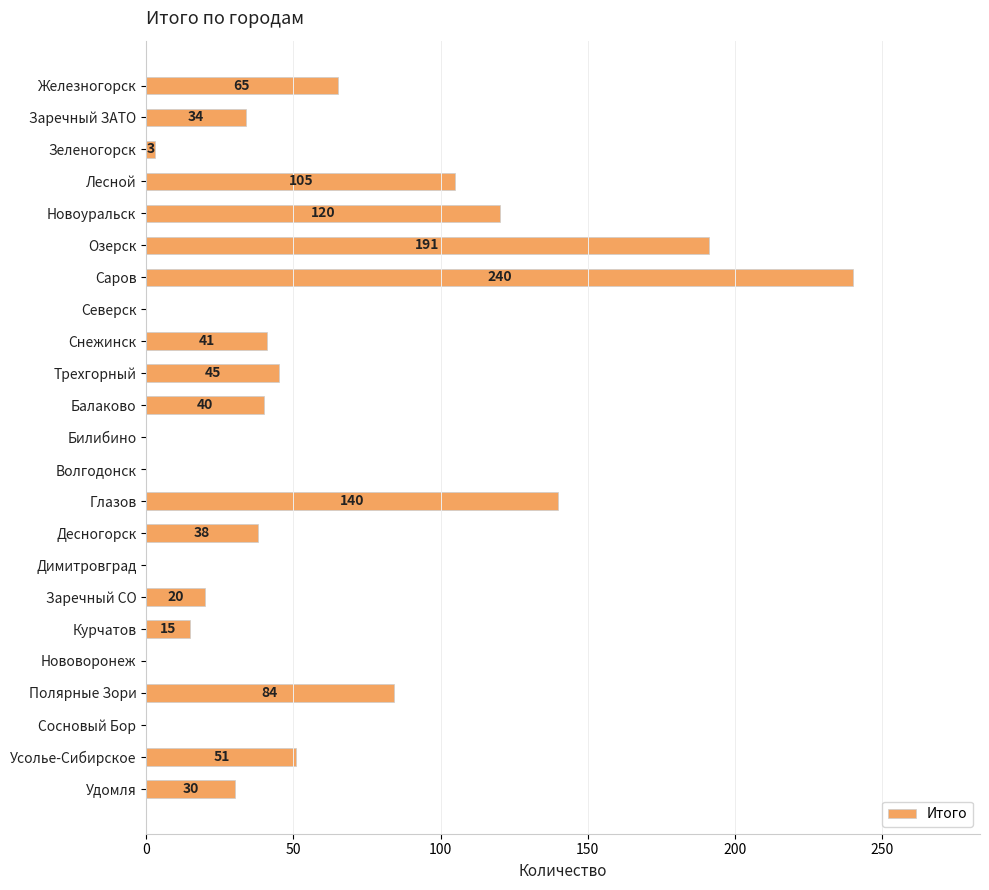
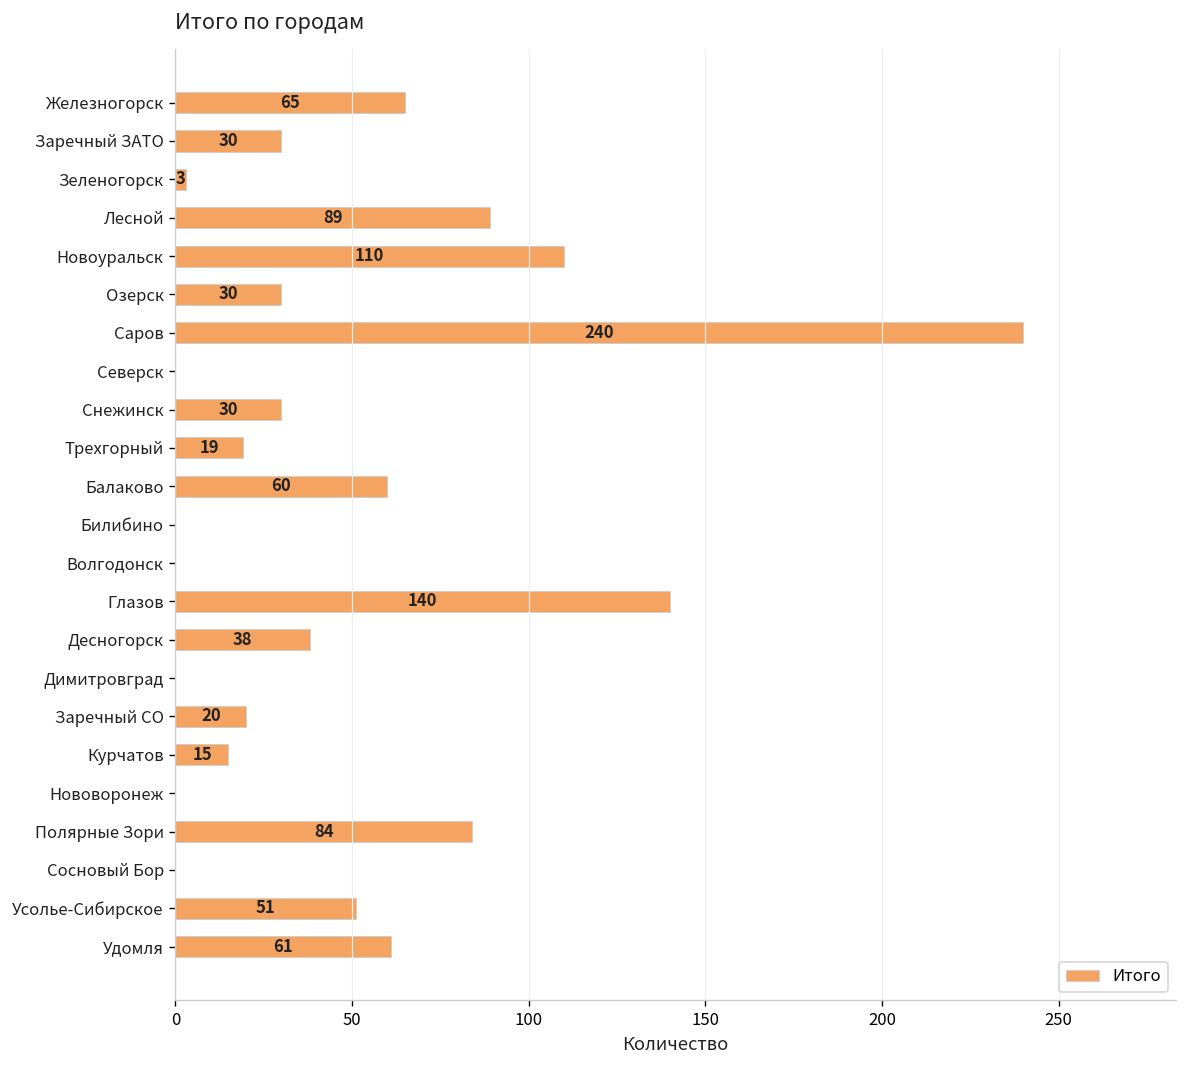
  {
    "Железногорск": 65,
-   "Заречный ЗАТО": 34,
+   "Заречный ЗАТО": 30,
    "Зеленогорск": 3,
-   "Лесной": 105,
-   "Новоуральск": 120,
-   "Озерск": 191,
+   "Лесной": 89,
+   "Новоуральск": 110,
+   "Озерск": 30,
    "Саров": 240,
-   "Снежинск": 41,
-   "Трехгорный": 45,
-   "Балаково": 40,
+   "Снежинск": 30,
+   "Трехгорный": 19,
+   "Балаково": 60,
    "Глазов": 140,
    "Десногорск": 38,
    "Заречный CО": 20,
    "Курчатов": 15,
    "Полярные Зори": 84,
    "Усолье-Сибирское": 51,
-   "Удомля": 30
+   "Удомля": 61
  }
